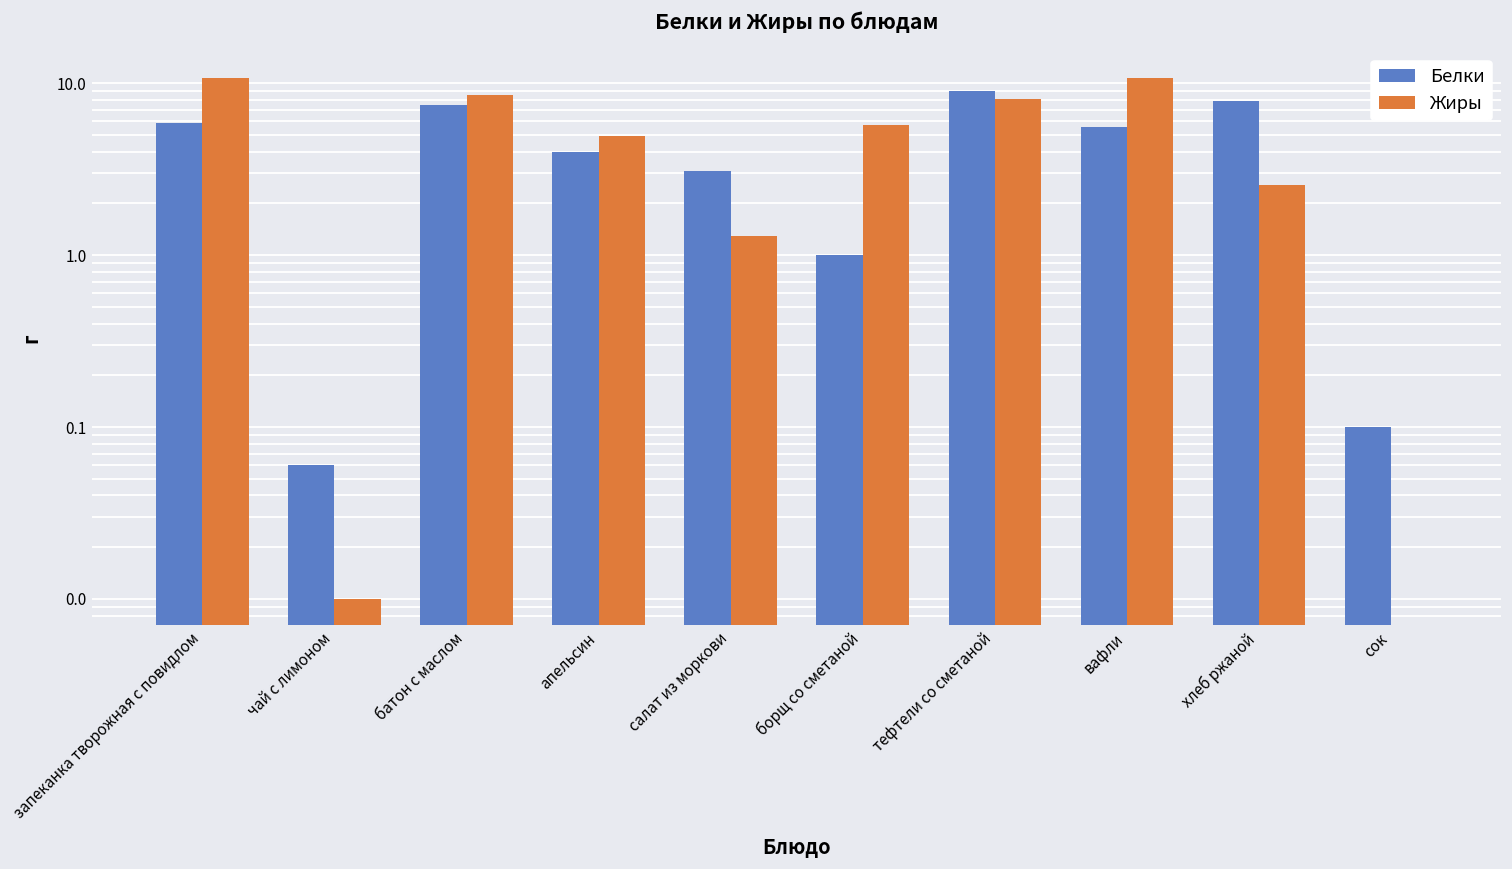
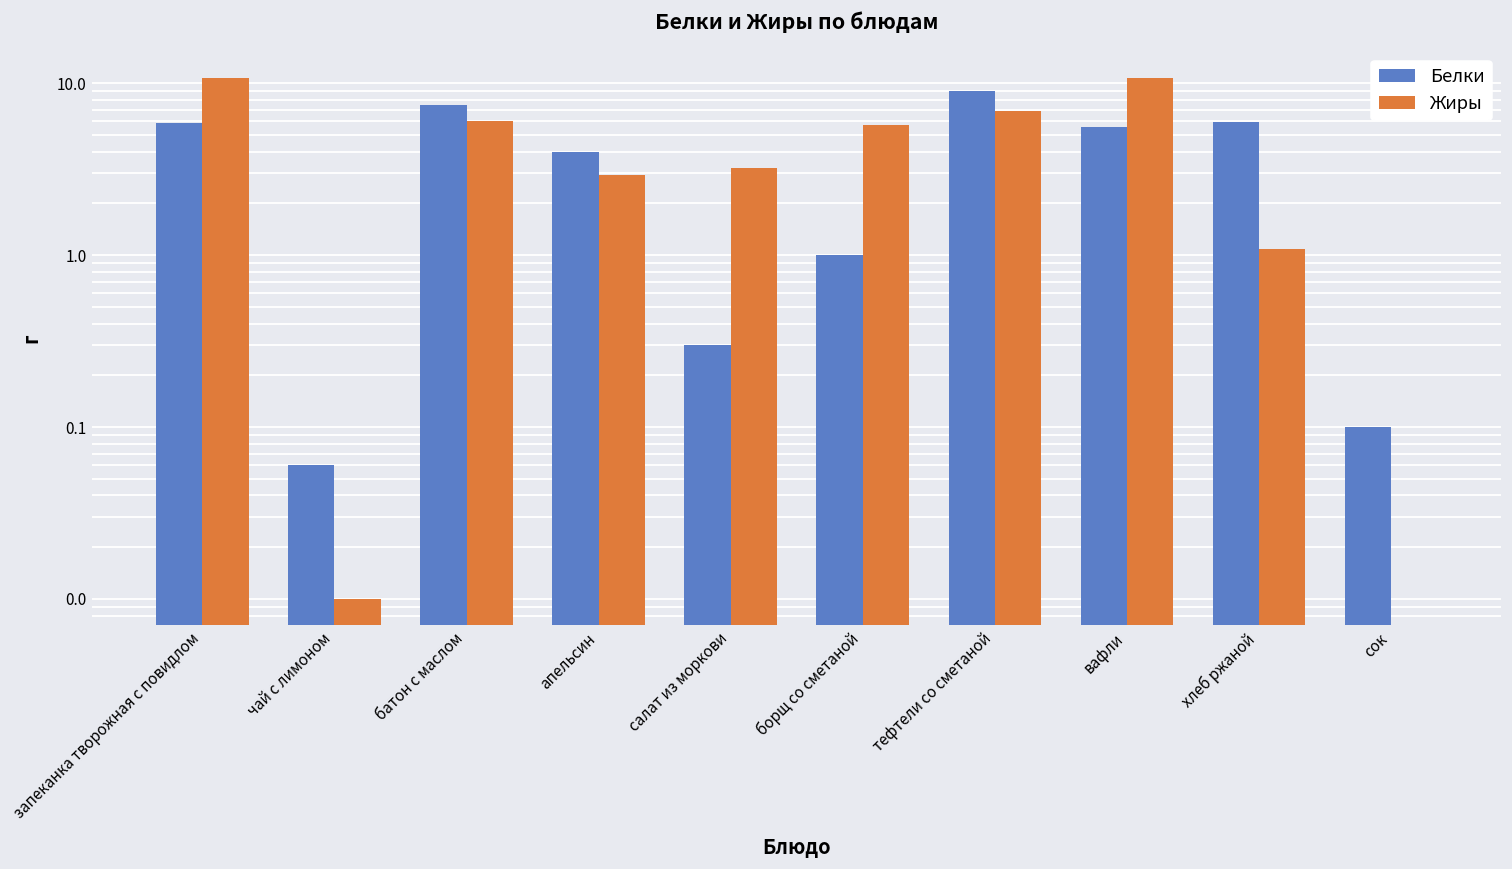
  {
    "Белки": {
      "запеканка творожная с повидлом": 5.9,
      "чай с лимоном": 0.060,
      "батон с маслом": 7,
      "апельсин": 4.0,
-     "салат из моркови": 3.1,
+     "салат из моркови": 0.3,
      "борщ со сметаной": 1.0,
      "тефтели со сметаной": 9,
      "вафли": 5.6,
-     "хлеб ржаной": 8,
+     "хлеб ржаной": 6.0,
      "сок": 0.1
    },
    "Жиры": {
      "запеканка творожная с повидлом": 11,
      "чай с лимоном": 0.010,
-     "батон с маслом": 9,
-     "апельсин": 5.0,
-     "салат из моркови": 1.3,
+     "батон с маслом": 6.0,
+     "апельсин": 2.9,
+     "салат из моркови": 3.2,
      "борщ со сметаной": 5.7,
-     "тефтели со сметаной": 8,
+     "тефтели со сметаной": 7,
      "вафли": 11,
-     "хлеб ржаной": 2.6
+     "хлеб ржаной": 1.1
    }
  }
